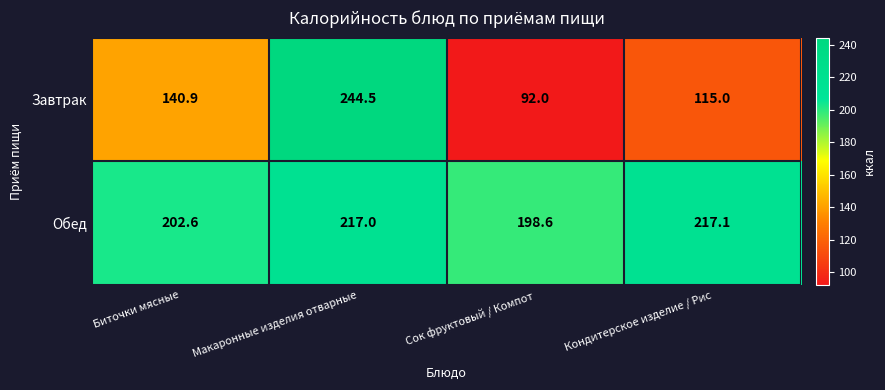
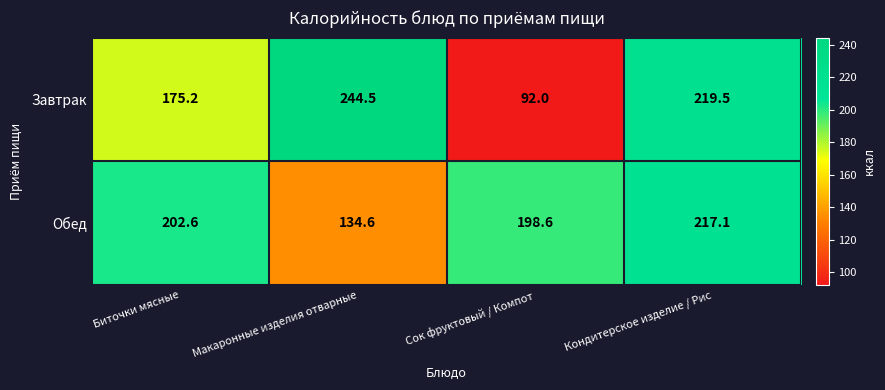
  {
    "Завтрак": {
-     "Биточки мясные": 140.9,
+     "Биточки мясные": 175.2,
      "Макаронные изделия отварные": 244.5,
      "Сок фруктовый / Компот": 92.0,
-     "Кондитерское изделие / Рис": 115.0
+     "Кондитерское изделие / Рис": 219.5
    },
    "Обед": {
      "Биточки мясные": 202.6,
-     "Макаронные изделия отварные": 217.0,
+     "Макаронные изделия отварные": 134.6,
      "Сок фруктовый / Компот": 198.6,
      "Кондитерское изделие / Рис": 217.1
    }
  }
